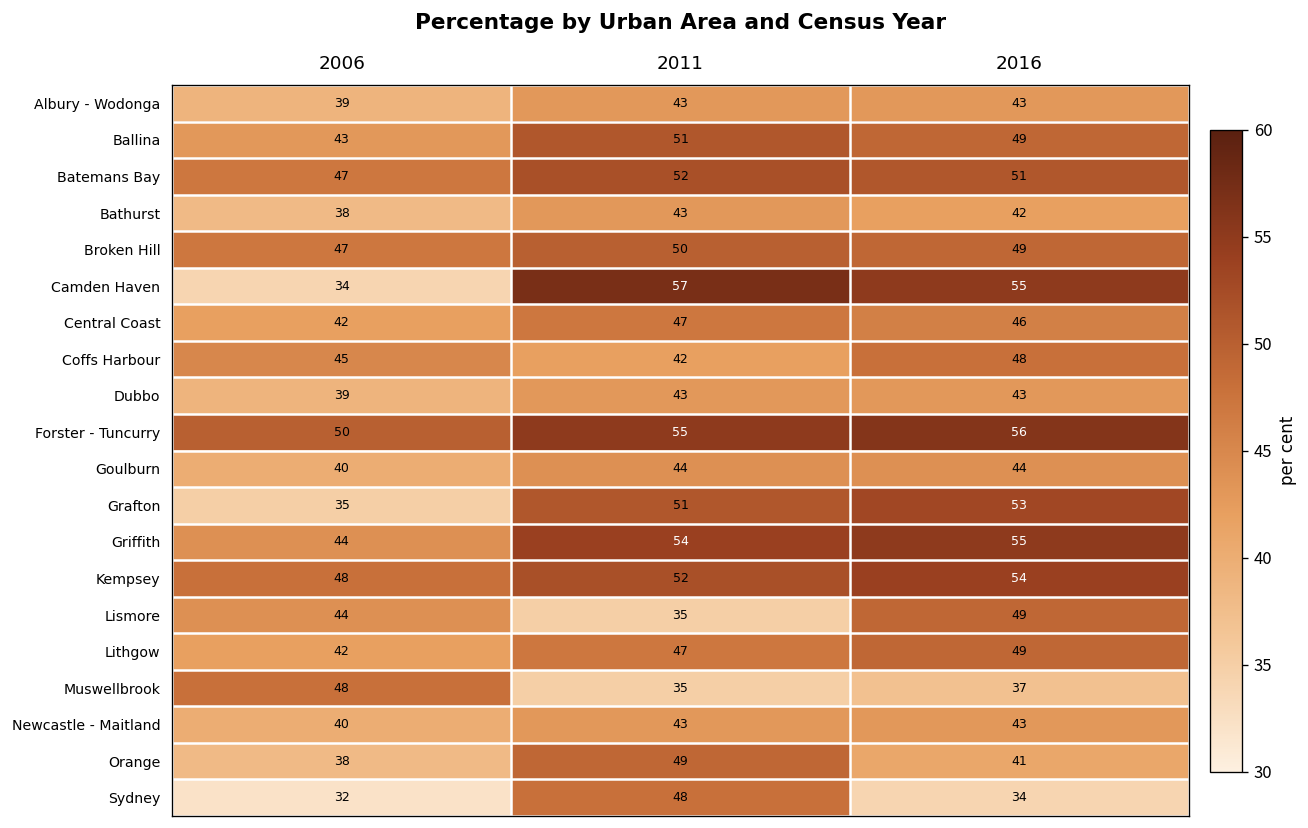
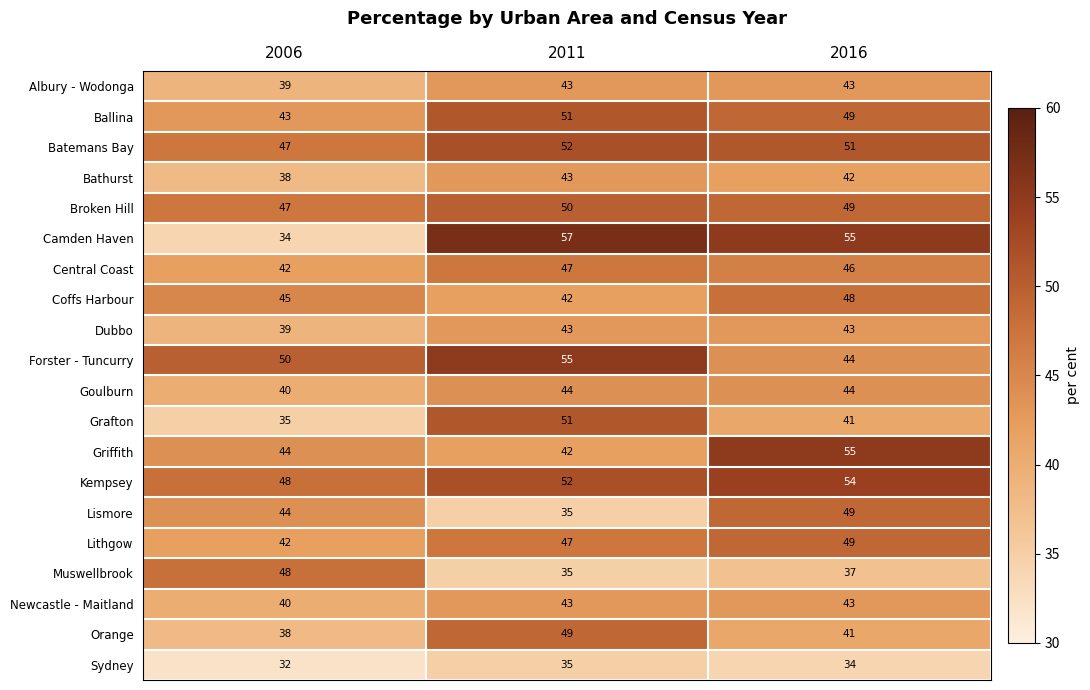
  {
    "Albury - Wodonga": {
      "2006": 39,
      "2011": 43,
      "2016": 43
    },
    "Ballina": {
      "2006": 43,
      "2011": 51,
      "2016": 49
    },
    "Batemans Bay": {
      "2006": 47,
      "2011": 52,
      "2016": 51
    },
    "Bathurst": {
      "2006": 38,
      "2011": 43,
      "2016": 42
    },
    "Broken Hill": {
      "2006": 47,
      "2011": 50,
      "2016": 49
    },
    "Camden Haven": {
      "2006": 34,
      "2011": 57,
      "2016": 55
    },
    "Central Coast": {
      "2006": 42,
      "2011": 47,
      "2016": 46
    },
    "Coffs Harbour": {
      "2006": 45,
      "2011": 42,
      "2016": 48
    },
    "Dubbo": {
      "2006": 39,
      "2011": 43,
      "2016": 43
    },
    "Forster - Tuncurry": {
      "2006": 50,
      "2011": 55,
-     "2016": 56
+     "2016": 44
    },
    "Goulburn": {
      "2006": 40,
      "2011": 44,
      "2016": 44
    },
    "Grafton": {
      "2006": 35,
      "2011": 51,
-     "2016": 53
+     "2016": 41
    },
    "Griffith": {
      "2006": 44,
-     "2011": 54,
+     "2011": 42,
      "2016": 55
    },
    "Kempsey": {
      "2006": 48,
      "2011": 52,
      "2016": 54
    },
    "Lismore": {
      "2006": 44,
      "2011": 35,
      "2016": 49
    },
    "Lithgow": {
      "2006": 42,
      "2011": 47,
      "2016": 49
    },
    "Muswellbrook": {
      "2006": 48,
      "2011": 35,
      "2016": 37
    },
    "Newcastle - Maitland": {
      "2006": 40,
      "2011": 43,
      "2016": 43
    },
    "Orange": {
      "2006": 38,
      "2011": 49,
      "2016": 41
    },
    "Sydney": {
      "2006": 32,
-     "2011": 48,
+     "2011": 35,
      "2016": 34
    }
  }
